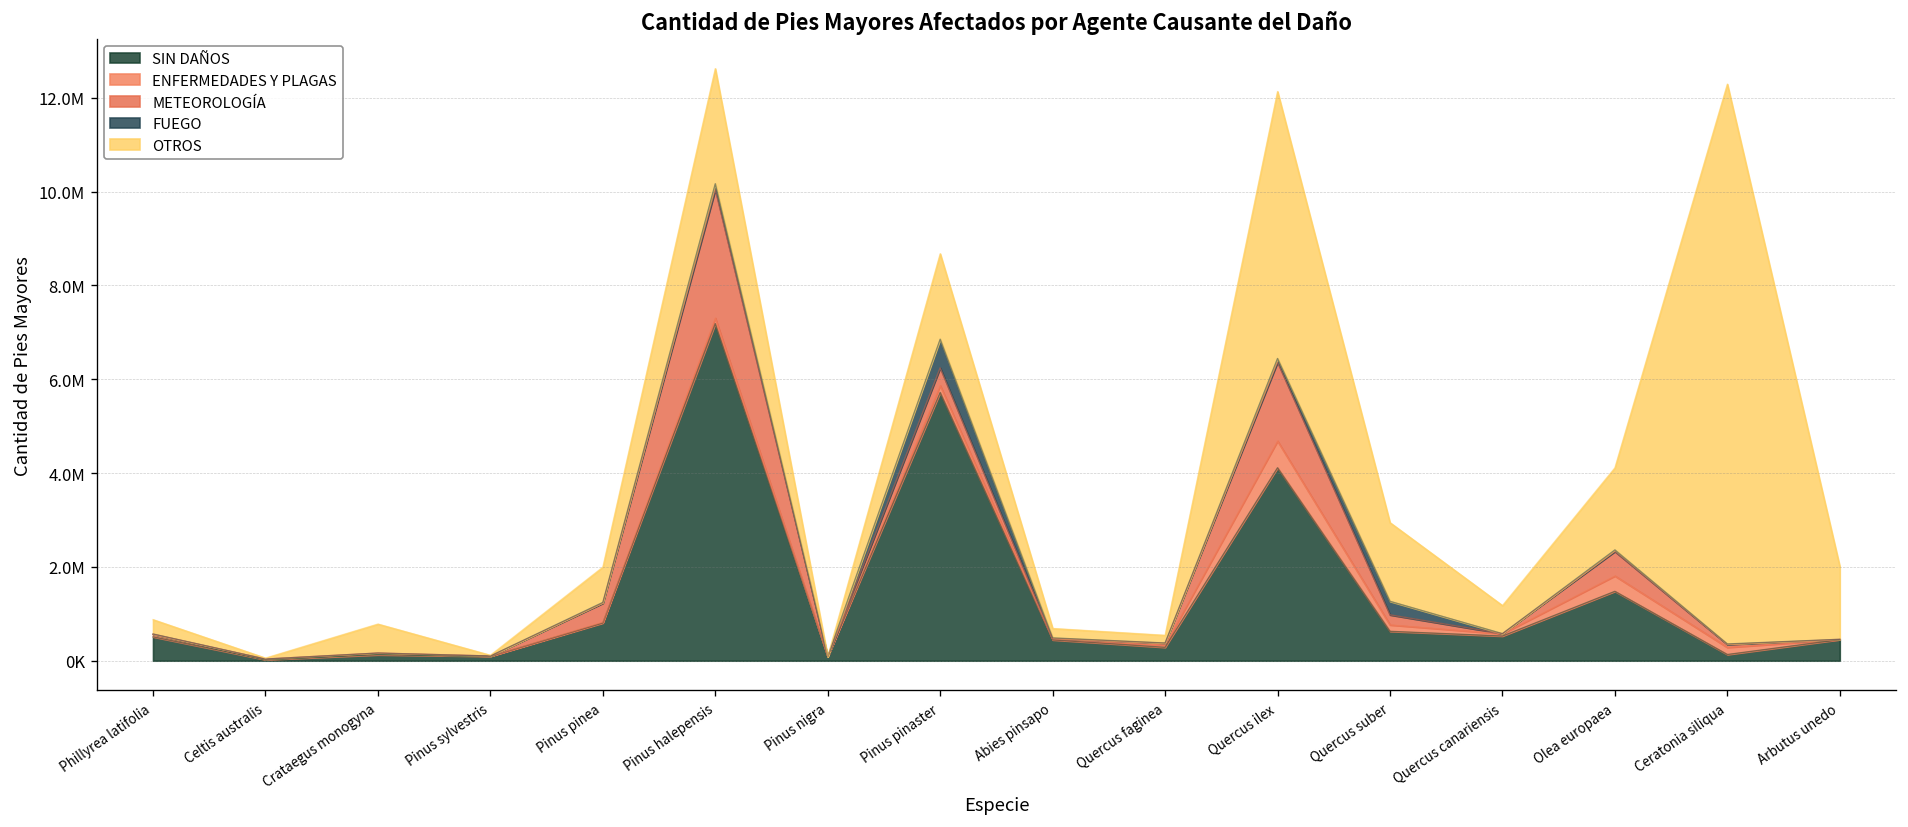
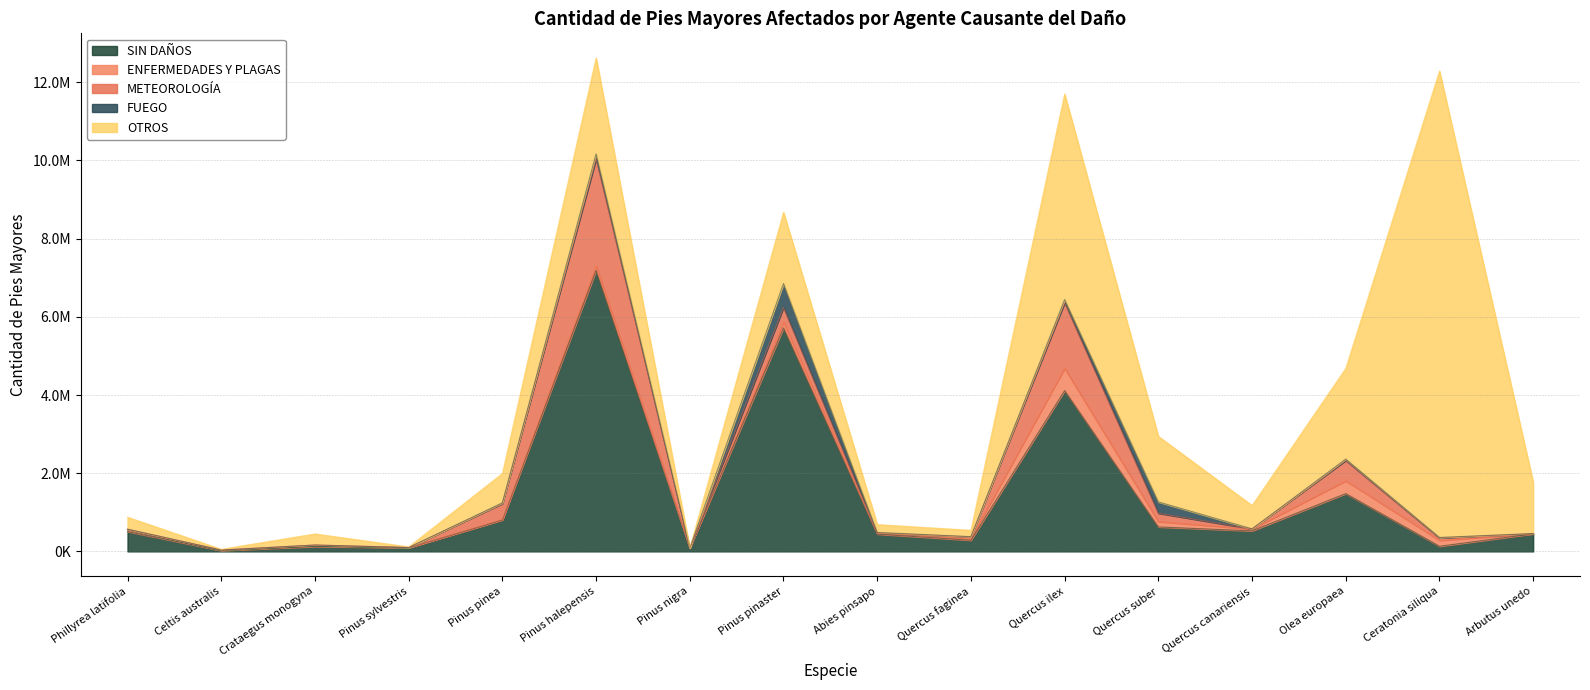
  {
    "OTROS": {
      "Phillyrea latifolia": 300000,
-     "Crataegus monogyna": 600000,
+     "Crataegus monogyna": 300000,
      "Pinus pinea": 800000,
      "Pinus halepensis": 2500000,
      "Pinus pinaster": 1800000,
      "Abies pinsapo": 200000,
      "Quercus faginea": 200000,
-     "Quercus ilex": 5700000,
+     "Quercus ilex": 5300000,
      "Quercus suber": 1700000,
      "Quercus canariensis": 600000,
-     "Olea europaea": 1700000,
+     "Olea europaea": 2300000,
      "Ceratonia siliqua": 11900000,
-     "Arbutus unedo": 1600000
+     "Arbutus unedo": 1300000
    }
  }
